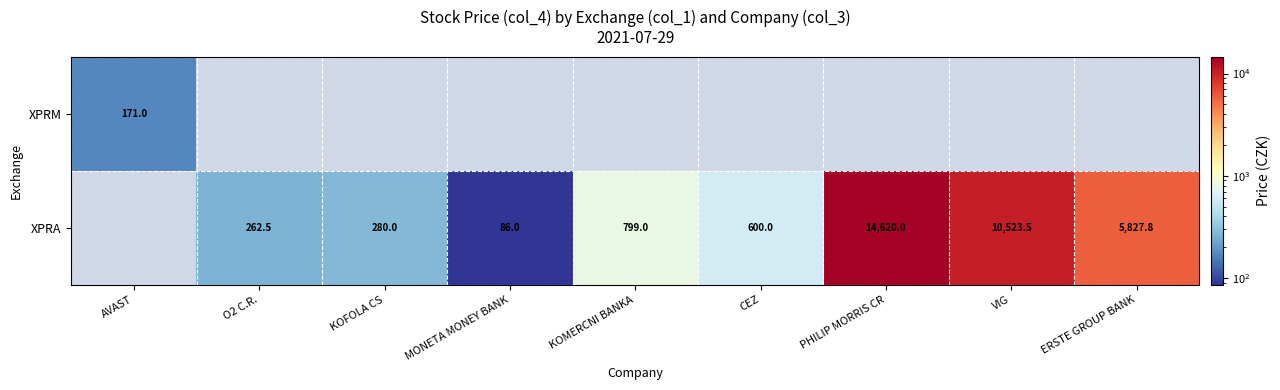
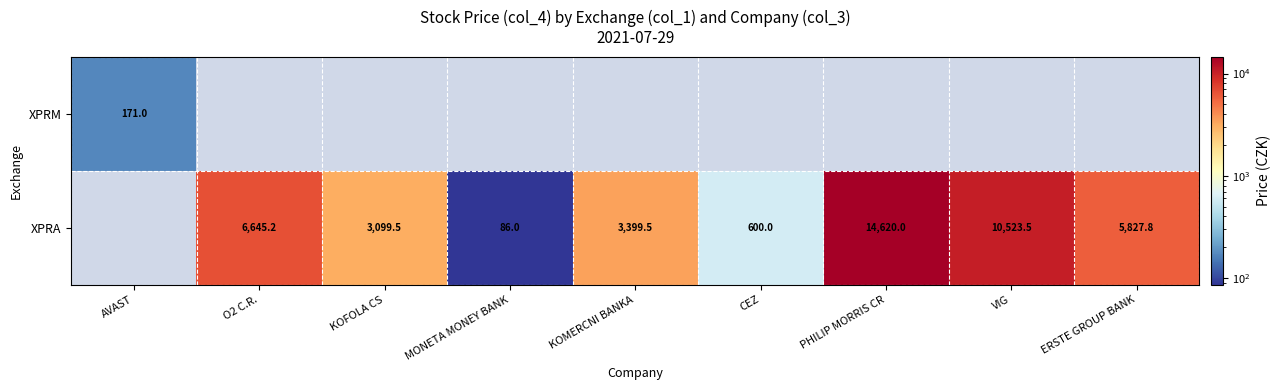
  {
    "XPRM": {
      "AVAST": "171.0"
    },
    "XPRA": {
-     "O2 C.R.": "262.5",
-     "KOFOLA CS": "280.0",
+     "O2 C.R.": "6,645.2",
+     "KOFOLA CS": "3,099.5",
      "MONETA MONEY BANK": "86.0",
-     "KOMERCNI BANKA": "799.0",
+     "KOMERCNI BANKA": "3,399.5",
      "CEZ": "600.0",
      "PHILIP MORRIS CR": "14,620.0",
      "VIG": "10,523.5",
      "ERSTE GROUP BANK": "5,827.8"
    }
  }
